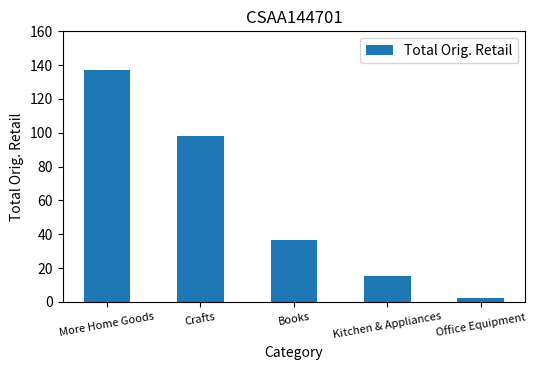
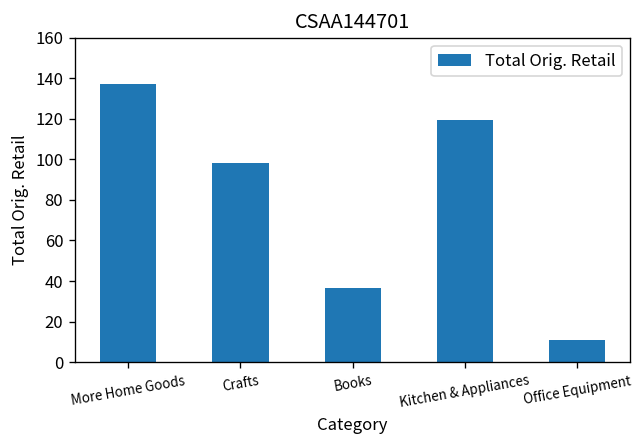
  {
    "More Home Goods": 137,
    "Crafts": 98,
    "Books": 37,
-   "Kitchen & Appliances": 15,
-   "Office Equipment": 2
+   "Kitchen & Appliances": 119,
+   "Office Equipment": 11
  }
